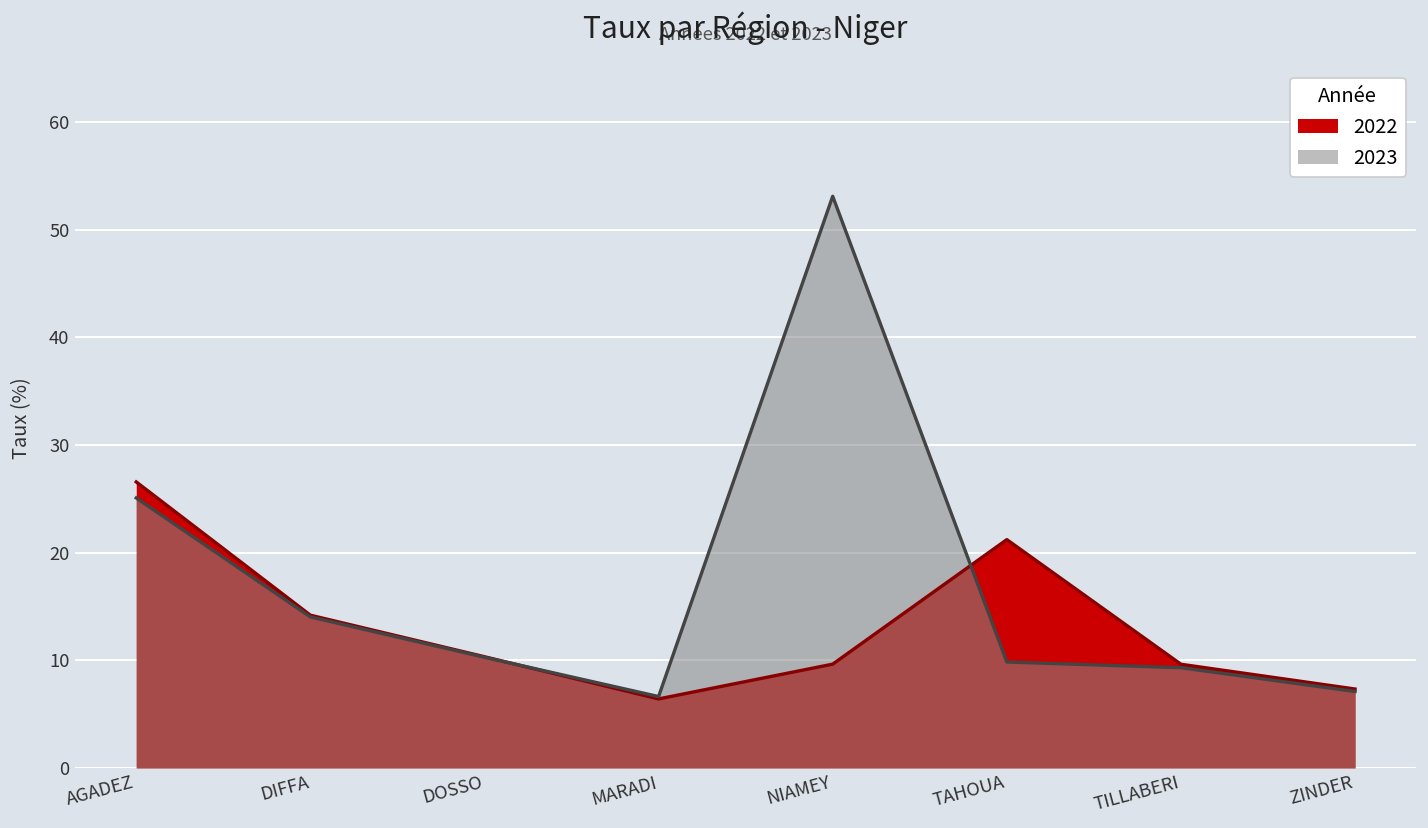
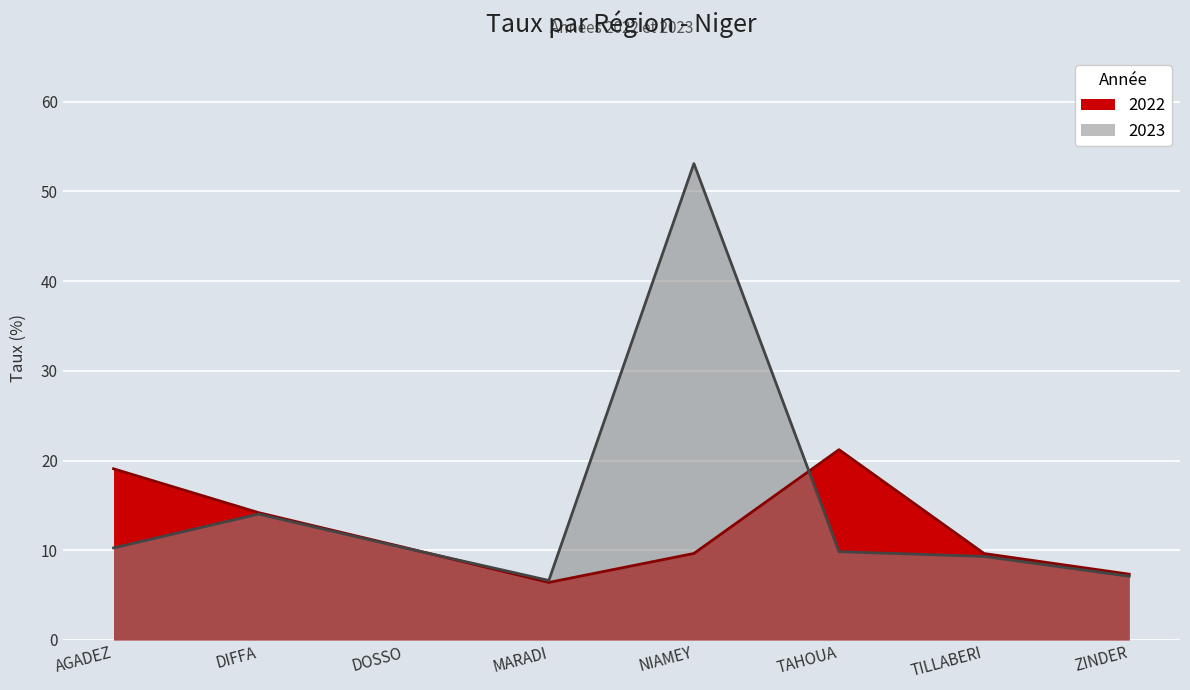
  {
    "2022": {
-     "AGADEZ": 27,
+     "AGADEZ": 19,
      "NIAMEY": 10,
      "TAHOUA": 21,
      "TILLABERI": 10
    },
    "2023": {
-     "AGADEZ": 25,
+     "AGADEZ": 10,
      "NIAMEY": 53,
      "TAHOUA": 10,
      "TILLABERI": 9
    }
  }
